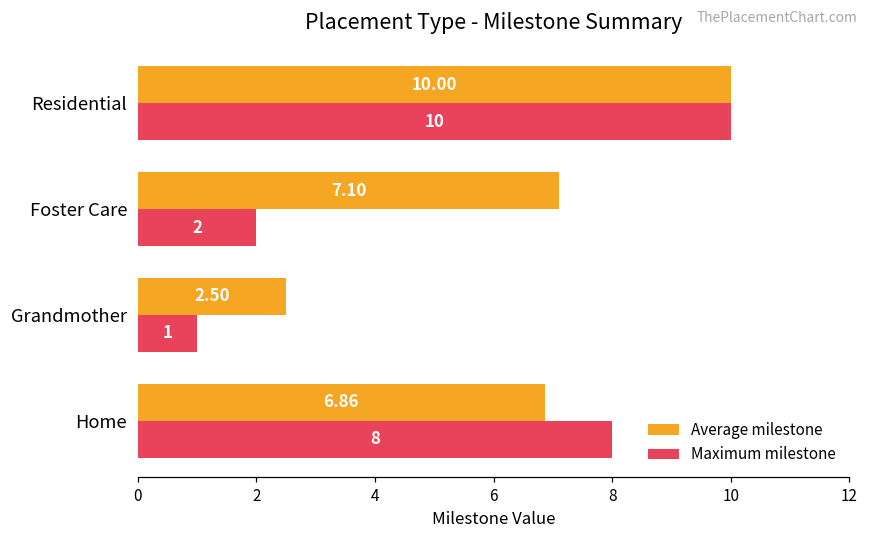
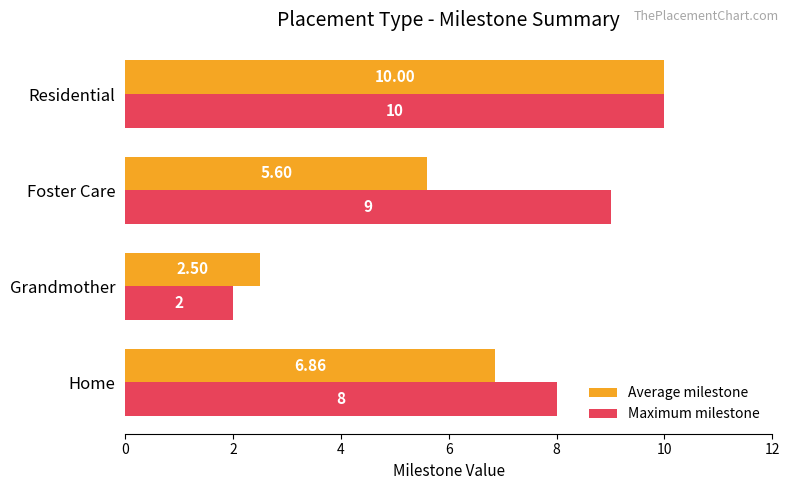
  {
    "Average milestone": {
      "Residential": 10.00,
-     "Foster Care": 7.10,
+     "Foster Care": 5.60,
      "Grandmother": 2.50,
      "Home": 6.86
    },
    "Maximum milestone": {
      "Residential": 10,
-     "Foster Care": 2,
-     "Grandmother": 1,
+     "Foster Care": 9,
+     "Grandmother": 2,
      "Home": 8
    }
  }
